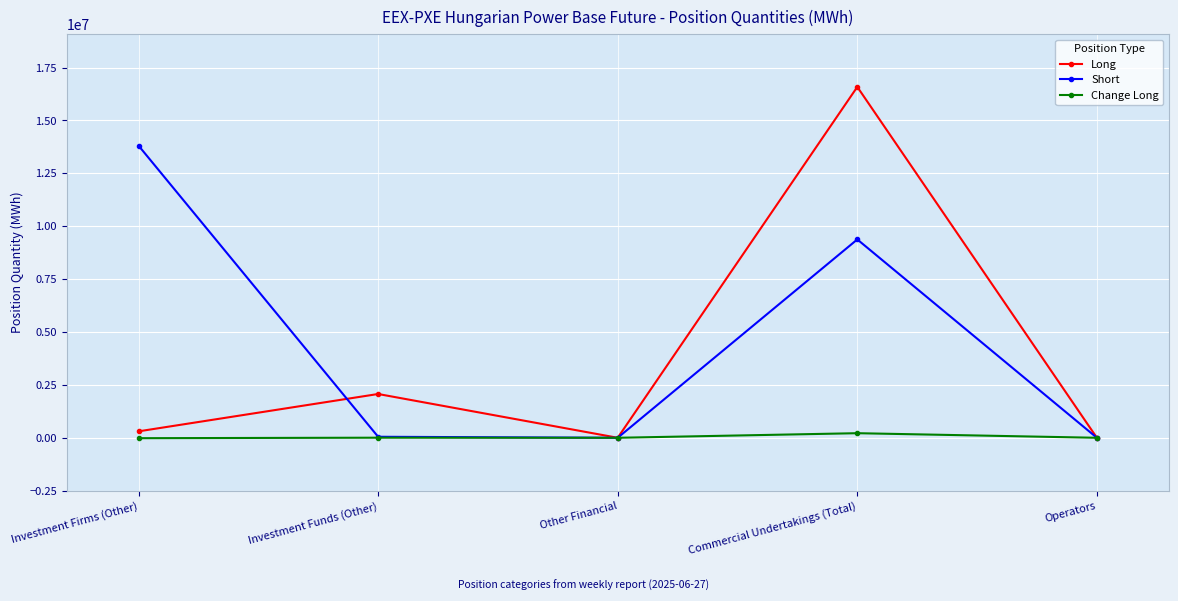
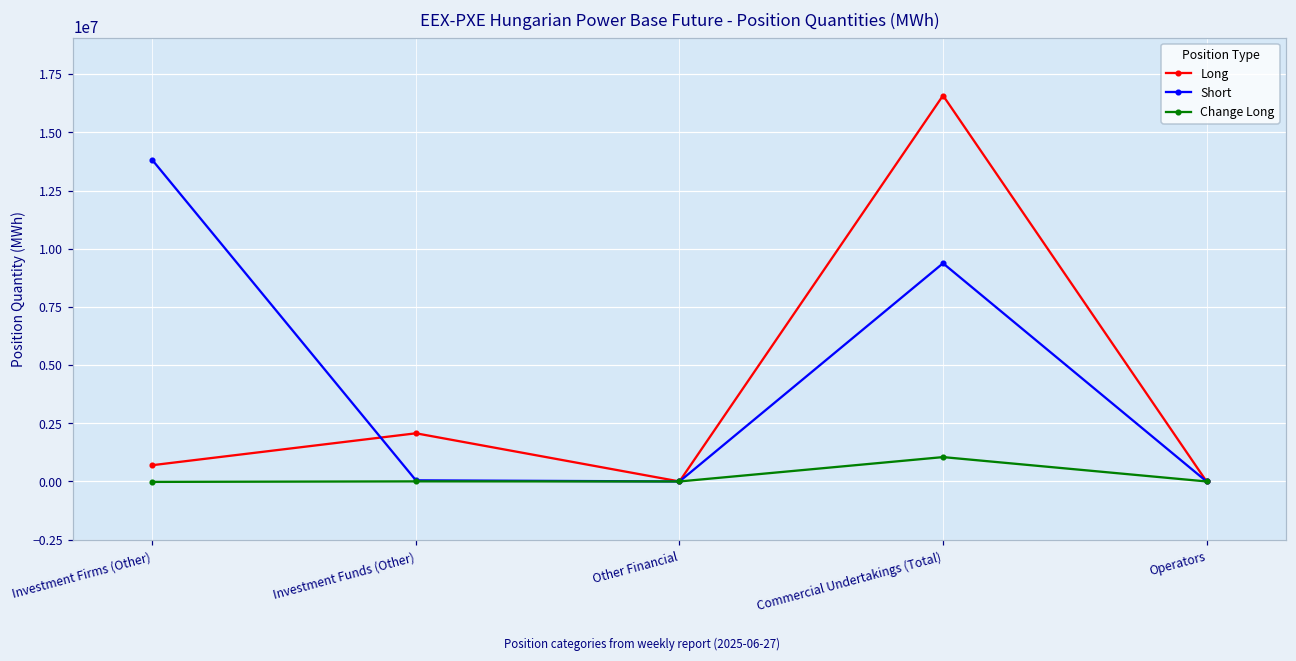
  {
    "Long": {
-     "Investment Firms (Other)": 300000,
+     "Investment Firms (Other)": 700000,
      "Investment Funds (Other)": 2100000,
      "Commercial Undertakings (Total)": 16600000
    },
    "Short": {
      "Investment Firms (Other)": 13800000,
      "Commercial Undertakings (Total)": 9400000
    },
    "Change Long": {
      "Investment Firms (Other)": 0,
-     "Commercial Undertakings (Total)": 200000
+     "Commercial Undertakings (Total)": 1000000
    }
  }
